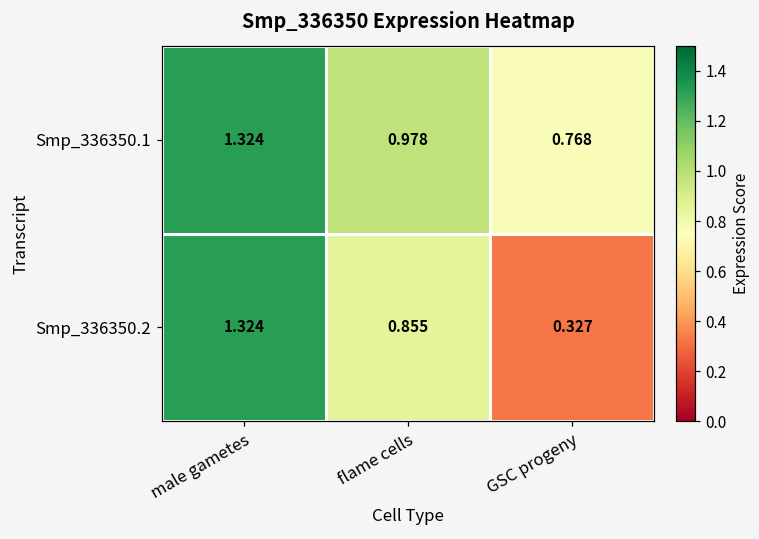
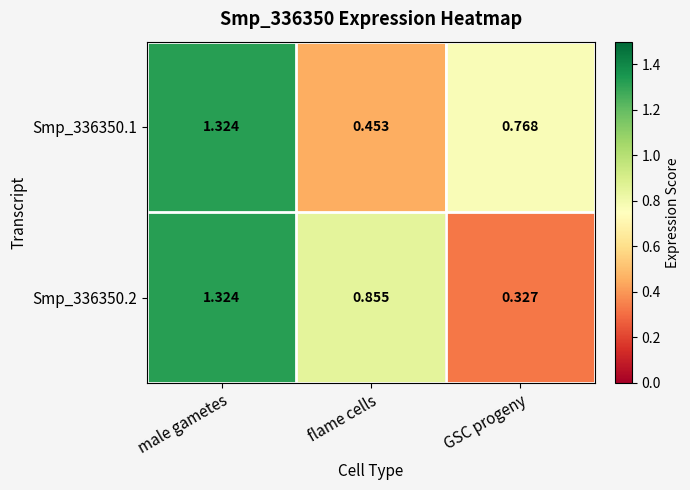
  {
    "Smp_336350.1": {
      "male gametes": 1.324,
-     "flame cells": 0.978,
+     "flame cells": 0.453,
      "GSC progeny": 0.768
    },
    "Smp_336350.2": {
      "male gametes": 1.324,
      "flame cells": 0.855,
      "GSC progeny": 0.327
    }
  }
